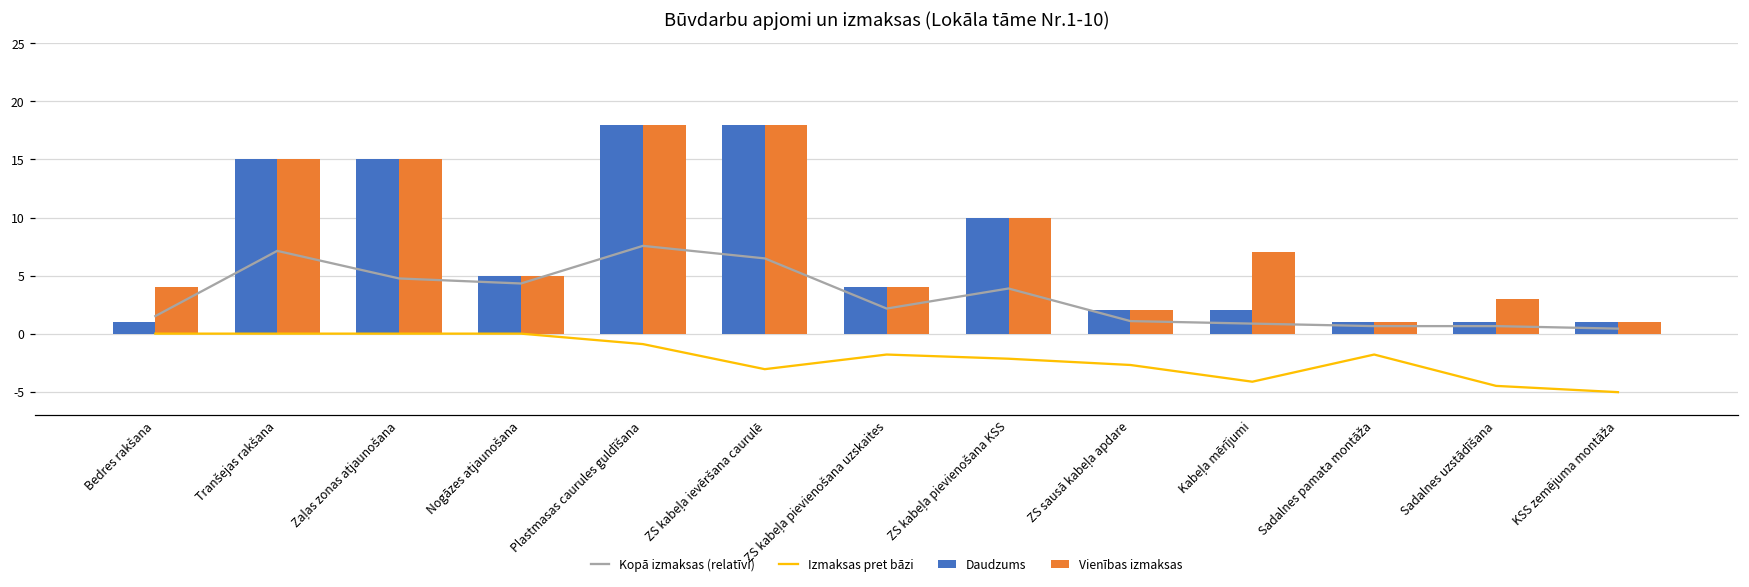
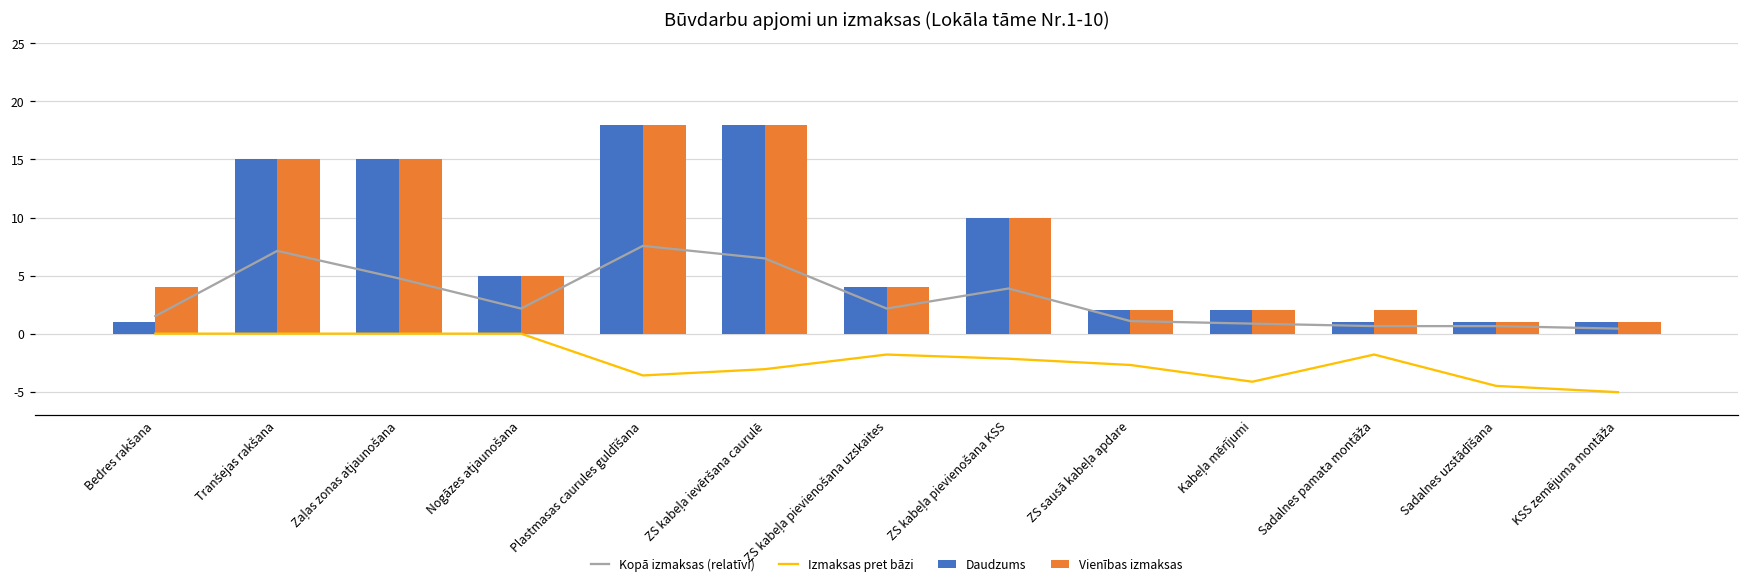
  {
    "Daudzums": {
      "Bedres rakšana": 1.0,
      "Tranšejas rakšana": 15.0,
      "Zaļas zonas atjaunošana": 15.0,
      "Nogāzes atjaunošana": 5.0,
      "Plastmasas caurules guldīšana": 18.0,
      "ZS kabeļa ievēršana caurulē": 18.0,
      "ZS kabeļa pievienošana uzskaites": 4.0,
      "ZS kabeļa pievienošana KSS": 10.0,
      "ZS sausā kabeļa apdare": 2.0,
      "Kabeļa mērījumi": 2.0,
      "Sadalnes pamata montāža": 1.0,
      "Sadalnes uzstādīšana": 1.0,
      "KSS zemējuma montāža": 1.0
    },
    "Kopā izmaksas (relatīvi)": {
      "Bedres rakšana": 1.5,
      "Tranšejas rakšana": 7.1,
      "Zaļas zonas atjaunošana": 4.8,
-     "Nogāzes atjaunošana": 4.3,
+     "Nogāzes atjaunošana": 2.2,
      "Plastmasas caurules guldīšana": 7.6,
      "ZS kabeļa ievēršana caurulē": 6.5,
      "ZS kabeļa pievienošana uzskaites": 2.2,
      "ZS kabeļa pievienošana KSS": 3.9,
      "ZS sausā kabeļa apdare": 1.1,
      "Kabeļa mērījumi": 0.9,
      "Sadalnes pamata montāža": 0.6,
      "Sadalnes uzstādīšana": 0.6,
      "KSS zemējuma montāža": 0.4
    },
    "Izmaksas pret bāzi": {
      "Bedres rakšana": 0.0,
      "Tranšejas rakšana": 0.0,
      "Zaļas zonas atjaunošana": 0.0,
      "Nogāzes atjaunošana": 0.0,
-     "Plastmasas caurules guldīšana": -0.9,
+     "Plastmasas caurules guldīšana": -3.6,
      "ZS kabeļa ievēršana caurulē": -3.1,
      "ZS kabeļa pievienošana uzskaites": -1.8,
      "ZS kabeļa pievienošana KSS": -2.2,
      "ZS sausā kabeļa apdare": -2.7,
      "Kabeļa mērījumi": -4.1,
      "Sadalnes pamata montāža": -1.8,
      "Sadalnes uzstādīšana": -4.5,
      "KSS zemējuma montāža": -5.0
    },
    "Vienības izmaksas": {
      "Bedres rakšana": 4,
      "Tranšejas rakšana": 15,
      "Zaļas zonas atjaunošana": 15,
      "Nogāzes atjaunošana": 5,
      "Plastmasas caurules guldīšana": 18,
      "ZS kabeļa ievēršana caurulē": 18,
      "ZS kabeļa pievienošana uzskaites": 4,
      "ZS kabeļa pievienošana KSS": 10,
      "ZS sausā kabeļa apdare": 2,
-     "Kabeļa mērījumi": 7,
-     "Sadalnes pamata montāža": 1,
-     "Sadalnes uzstādīšana": 3,
+     "Kabeļa mērījumi": 2,
+     "Sadalnes pamata montāža": 2,
+     "Sadalnes uzstādīšana": 1,
      "KSS zemējuma montāža": 1
    }
  }
